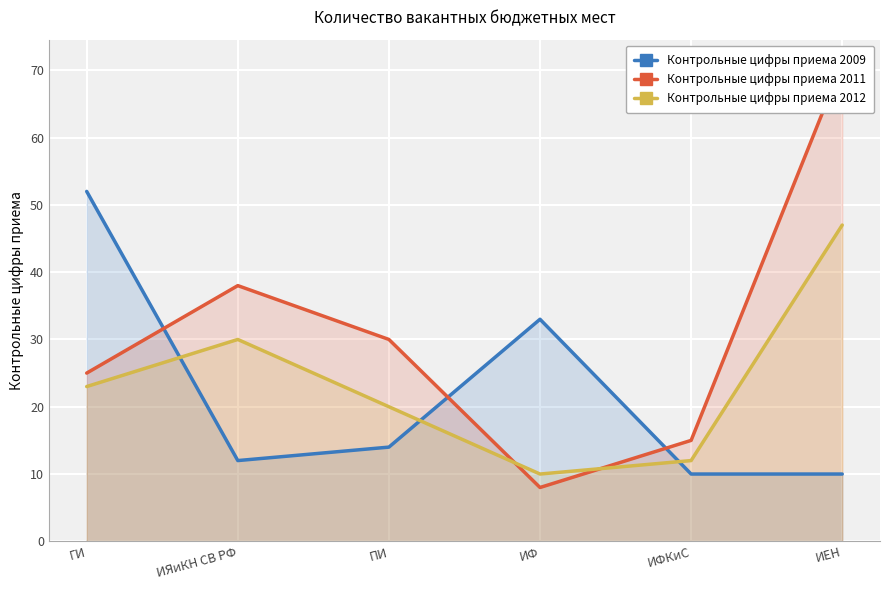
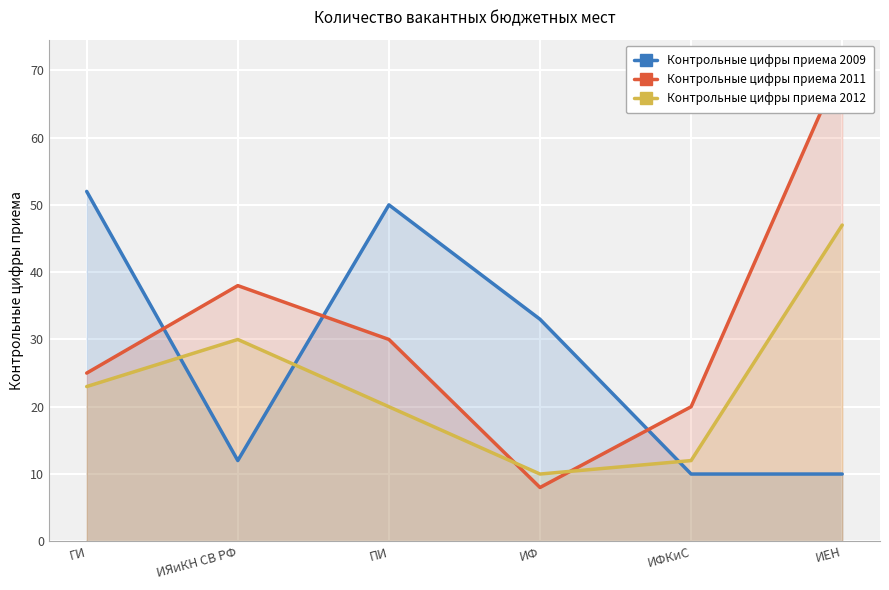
  {
    "Контрольные цифры приема 2009": {
      "ГИ": 52,
      "ИЯиКН СВ РФ": 12,
-     "ПИ": 14,
+     "ПИ": 50,
      "ИФ": 33,
      "ИФКиС": 10,
      "ИЕН": 10
    },
    "Контрольные цифры приема 2011": {
      "ГИ": 25,
      "ИЯиКН СВ РФ": 38,
      "ПИ": 30,
      "ИФ": 8,
-     "ИФКиС": 15
+     "ИФКиС": 20
    },
    "Контрольные цифры приема 2012": {
      "ГИ": 23,
      "ИЯиКН СВ РФ": 30,
      "ПИ": 20,
      "ИФ": 10,
      "ИФКиС": 12,
      "ИЕН": 47
    }
  }
